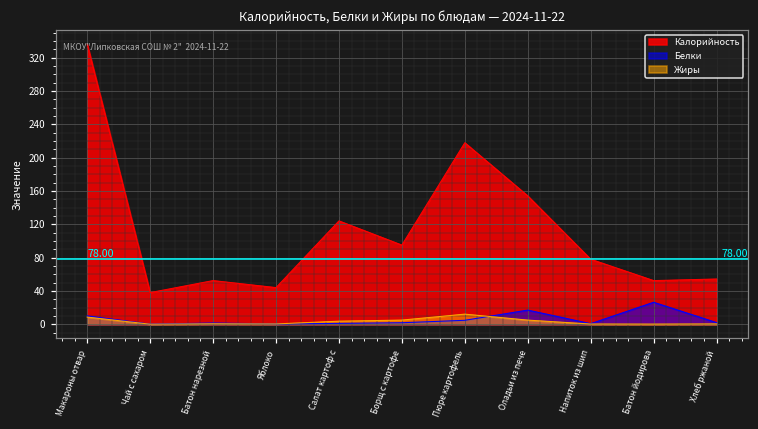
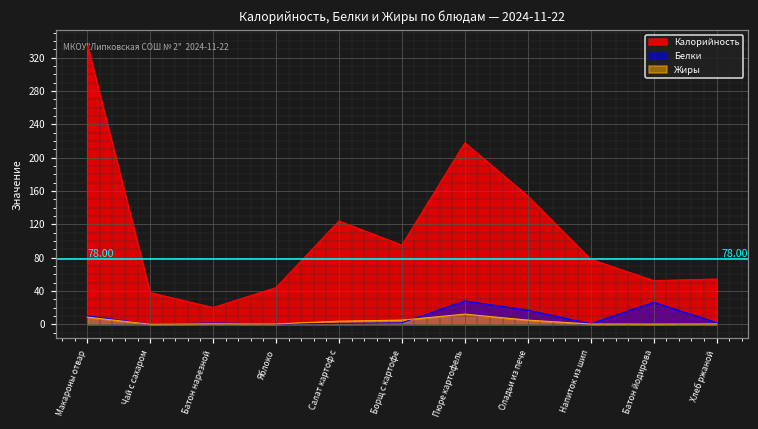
  {
    "Калорийность": {
      "Чай с сахаром": 40,
-     "Батон нарезной": 50,
+     "Батон нарезной": 20,
      "Яблоко": 40,
      "Салат картоф с": 120,
      "Борщ с картофе": 100,
      "Пюре картофель": 220,
      "Оладьи из пече": 150,
      "Напиток из шип": 80,
      "Батон йодирова": 50
    },
    "Белки": {
-     "Пюре картофель": 0,
+     "Пюре картофель": 30,
      "Оладьи из пече": 20,
      "Батон йодирова": 30
    },
    "Жиры": {
      "Пюре картофель": 10,
      "Оладьи из пече": 10,
      "Батон йодирова": 0
    }
  }
